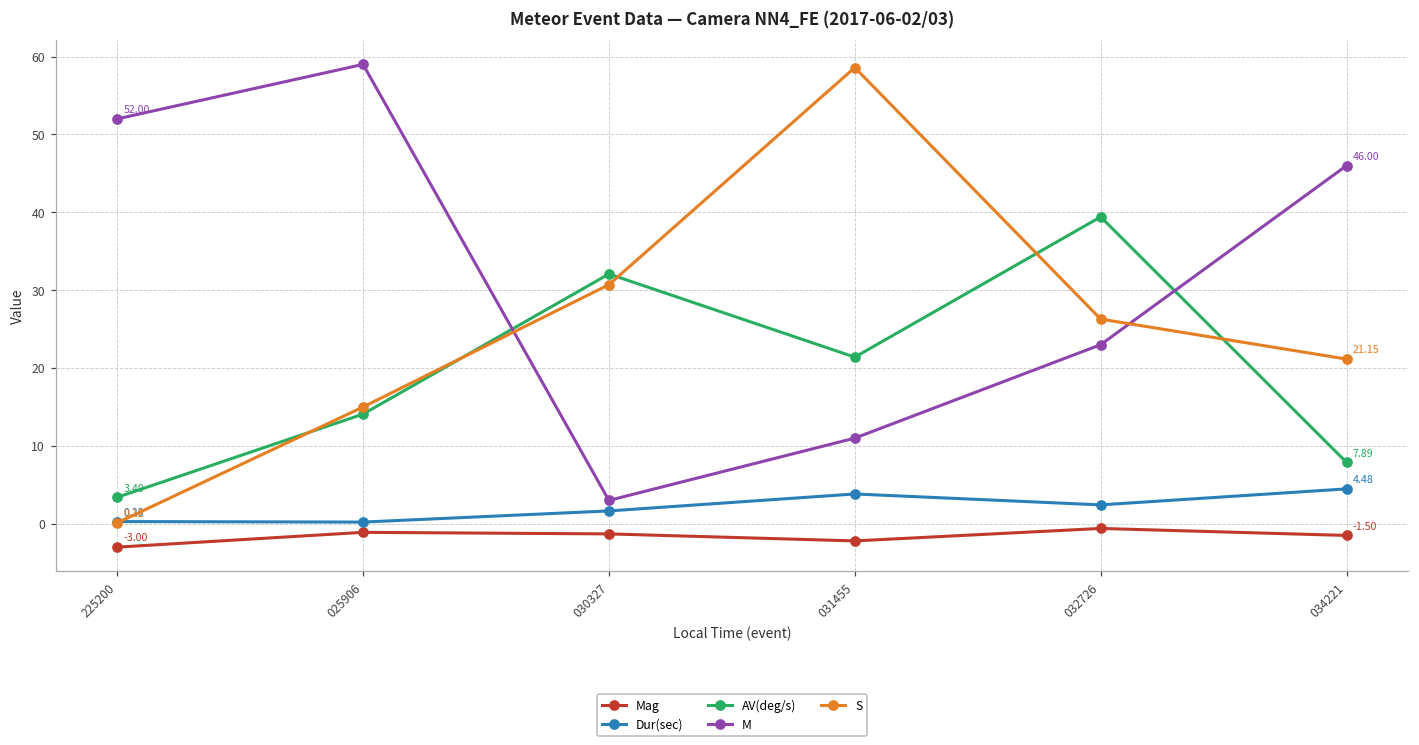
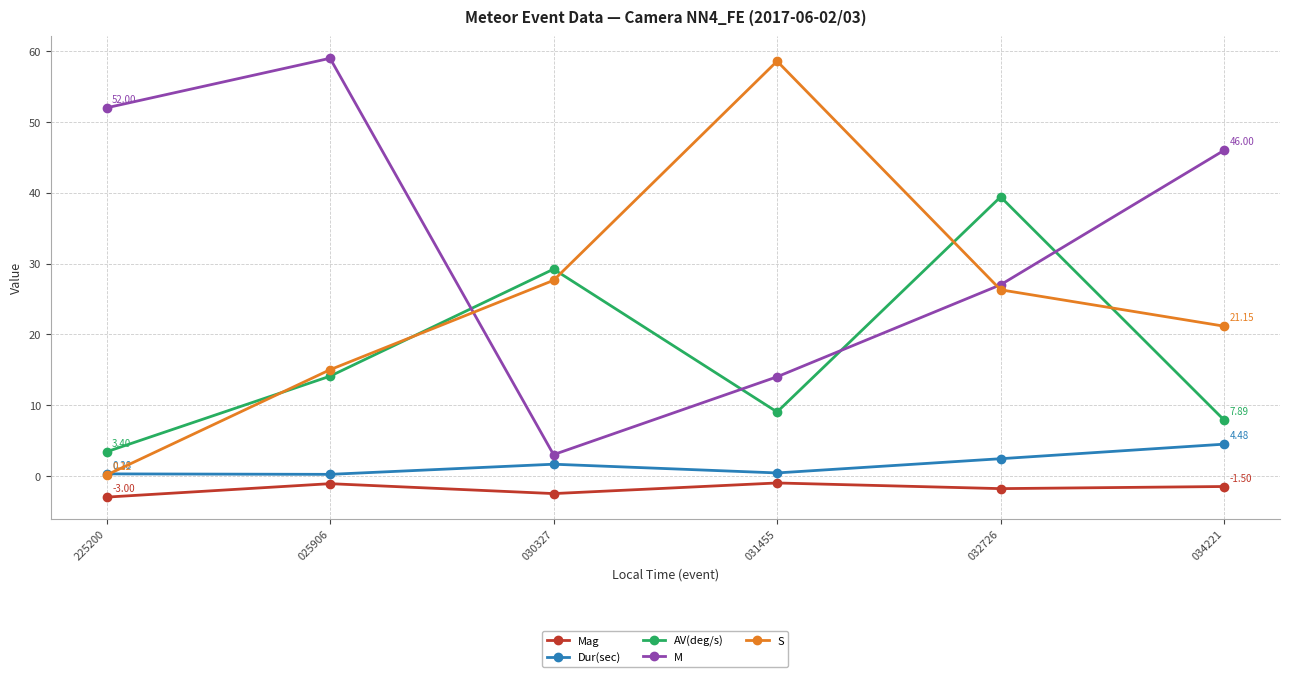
  {
    "Mag": {
      "025906": -1,
-     "030327": -1,
-     "031455": -2,
-     "032726": -1
+     "030327": -3,
+     "031455": -1,
+     "032726": -2
    },
    "Dur(sec)": {
      "025906": 0,
      "030327": 2,
-     "031455": 4,
+     "031455": 0,
      "032726": 2
    },
    "AV(deg/s)": {
      "025906": 14,
-     "030327": 32,
-     "031455": 21,
+     "030327": 29,
+     "031455": 9,
      "032726": 39
    },
    "M": {
      "025906": 59,
      "030327": 3,
-     "031455": 11,
-     "032726": 23
+     "031455": 14,
+     "032726": 27
    },
    "S": {
      "025906": 15,
-     "030327": 31,
+     "030327": 28,
      "031455": 59,
      "032726": 26
    }
  }
